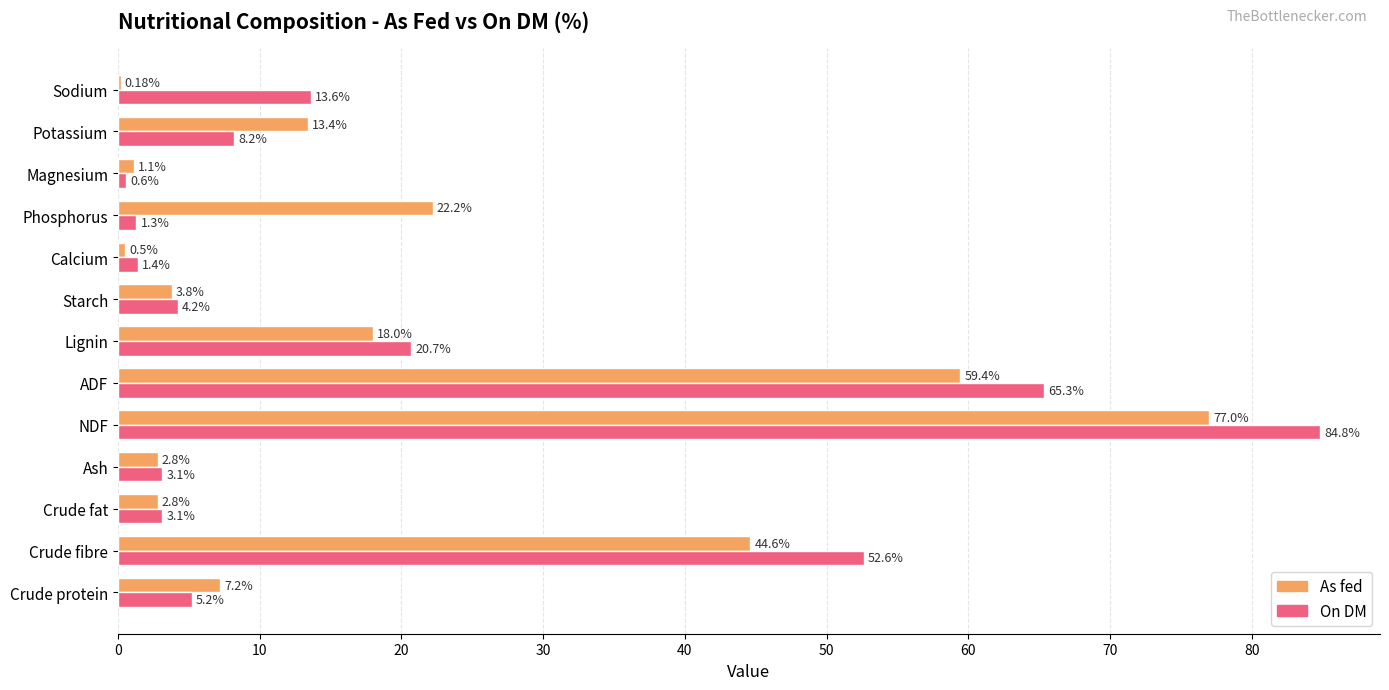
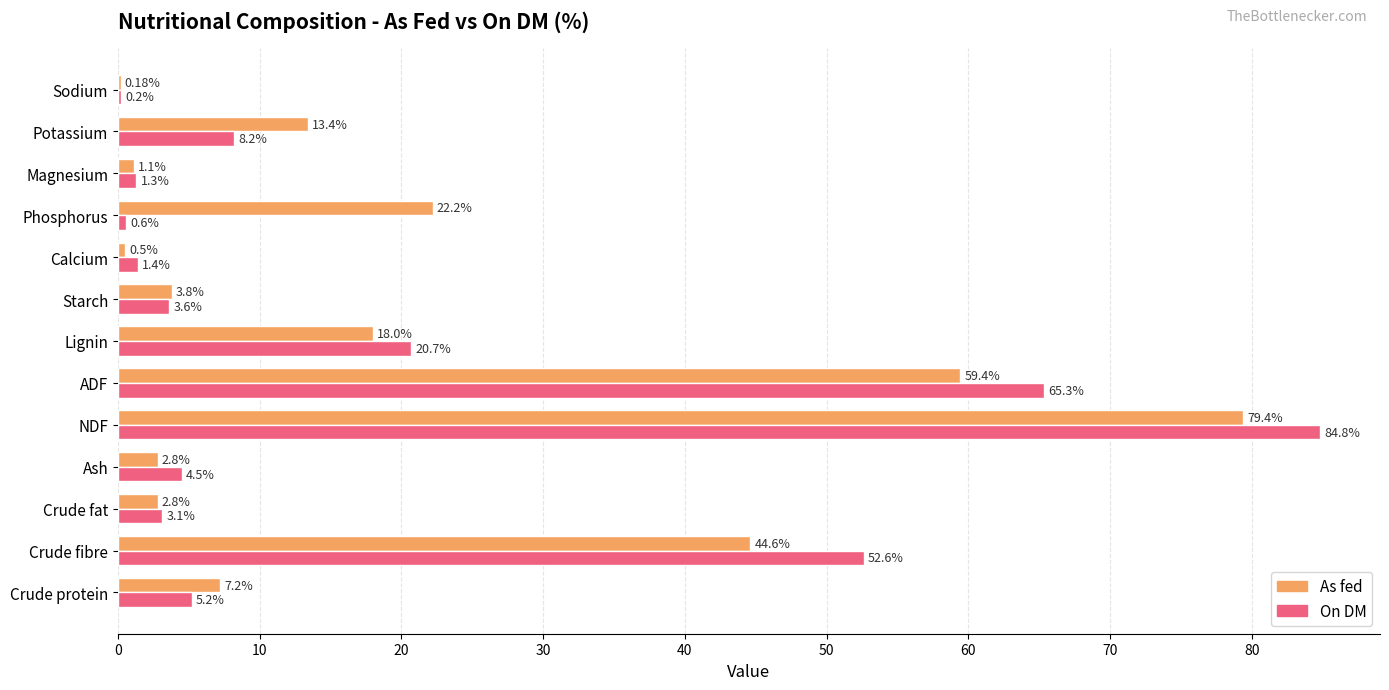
  {
    "As fed": {
      "Sodium": "0.18%",
      "Potassium": "13.4%",
      "Magnesium": "1.1%",
      "Phosphorus": "22.2%",
      "Calcium": "0.5%",
      "Starch": "3.8%",
      "Lignin": "18.0%",
      "ADF": "59.4%",
-     "NDF": "77.0%",
+     "NDF": "79.4%",
      "Ash": "2.8%",
      "Crude fat": "2.8%",
      "Crude fibre": "44.6%",
      "Crude protein": "7.2%"
    },
    "On DM": {
-     "Sodium": "13.6%",
+     "Sodium": "0.2%",
      "Potassium": "8.2%",
-     "Magnesium": "0.6%",
-     "Phosphorus": "1.3%",
+     "Magnesium": "1.3%",
+     "Phosphorus": "0.6%",
      "Calcium": "1.4%",
-     "Starch": "4.2%",
+     "Starch": "3.6%",
      "Lignin": "20.7%",
      "ADF": "65.3%",
      "NDF": "84.8%",
-     "Ash": "3.1%",
+     "Ash": "4.5%",
      "Crude fat": "3.1%",
      "Crude fibre": "52.6%",
      "Crude protein": "5.2%"
    }
  }
